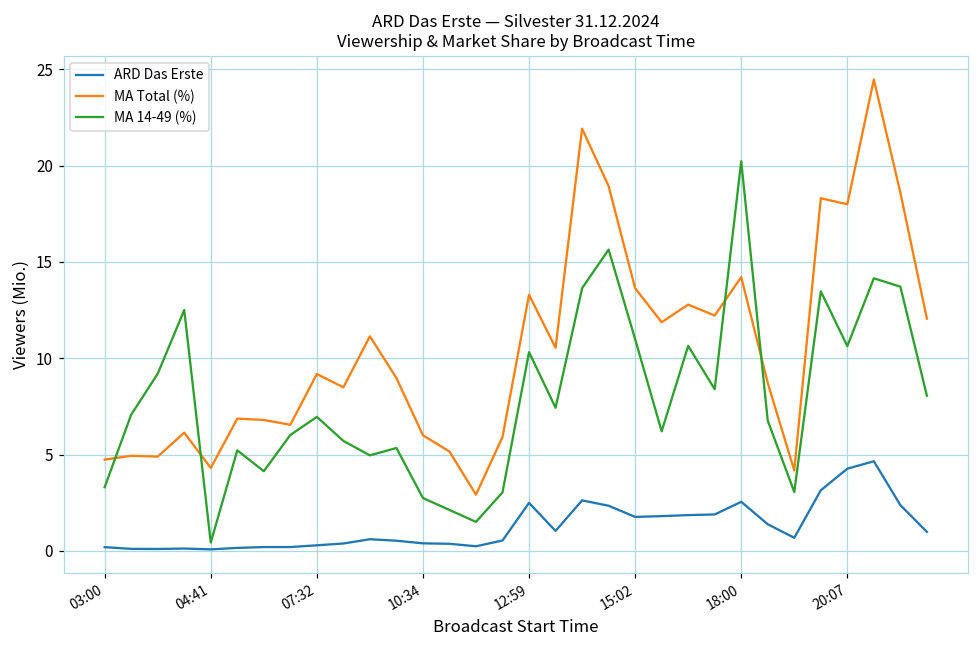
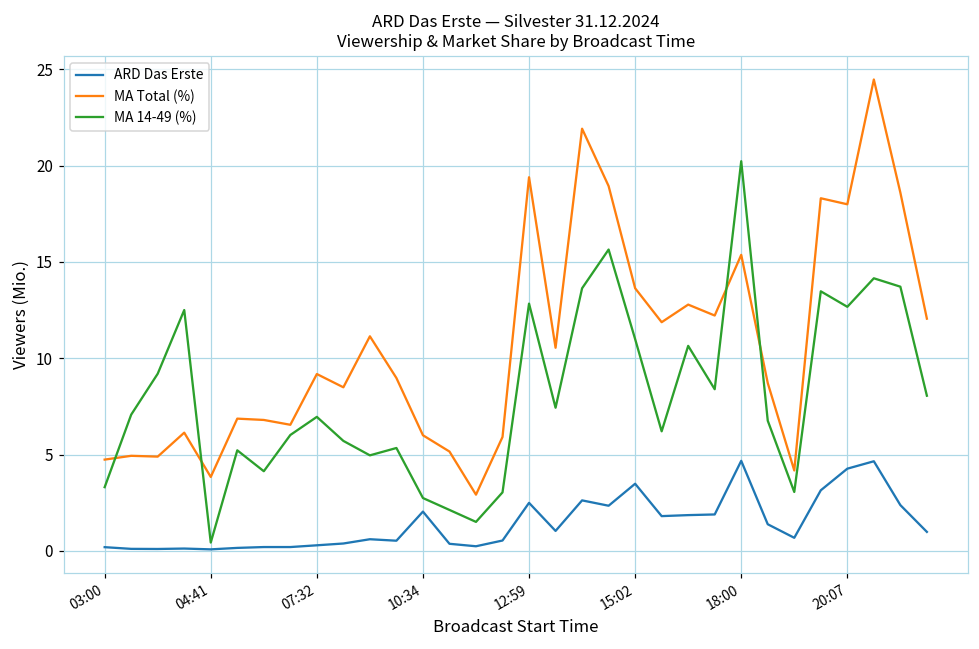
  {
    "ARD Das Erste": {
      "03:00": 0.2,
      "04:41": 0.1,
      "07:32": 0.3,
-     "10:34": 0.4,
+     "10:34": 2.0,
      "12:59": 2.5,
-     "15:02": 1.8,
-     "18:00": 2.5,
+     "15:02": 3.5,
+     "18:00": 4.7,
      "20:07": 4.3
    },
    "MA Total (%)": {
      "03:00": 4.7,
-     "04:41": 4.3,
+     "04:41": 3.8,
      "07:32": 9.2,
      "10:34": 6.0,
-     "12:59": 13.3,
+     "12:59": 19.4,
      "15:02": 13.6,
-     "18:00": 14.2,
+     "18:00": 15.4,
      "20:07": 18.0
    },
    "MA 14-49 (%)": {
      "03:00": 3.3,
      "04:41": 0.4,
      "07:32": 7.0,
      "10:34": 2.7,
-     "12:59": 10.3,
+     "12:59": 12.8,
      "15:02": 11.0,
      "18:00": 20.2,
-     "20:07": 10.6
+     "20:07": 12.7
    }
  }
